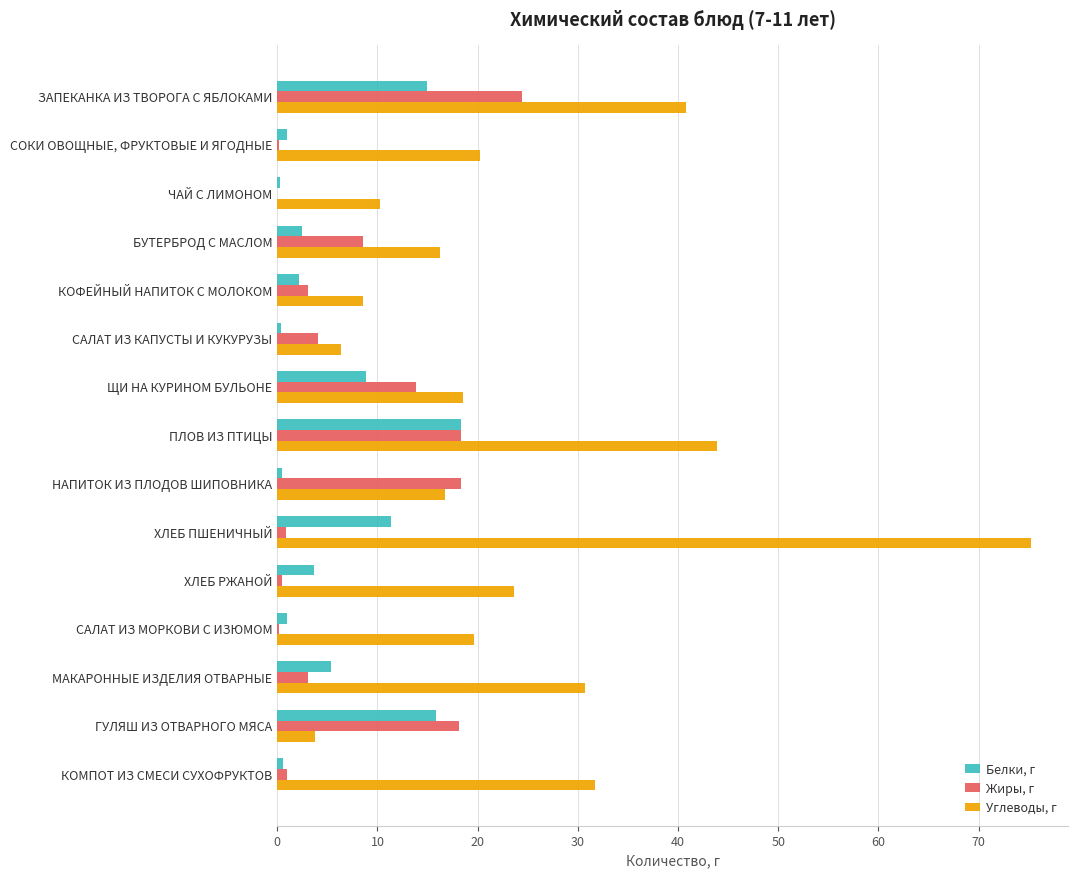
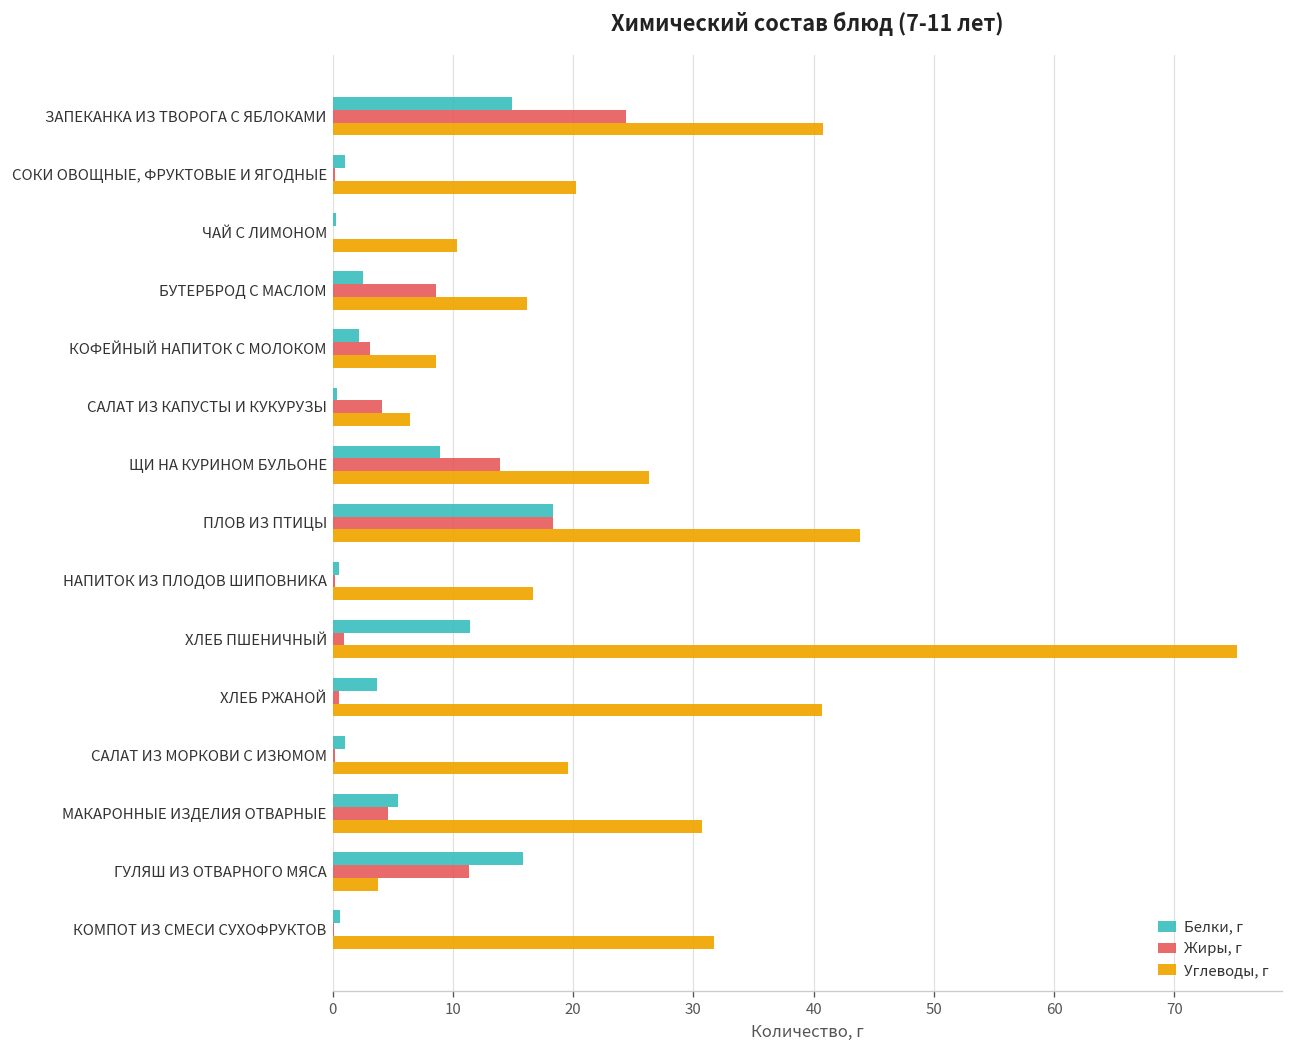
  {
    "Белки, г": {
      "ЗАПЕКАНКА ИЗ ТВОРОГА С ЯБЛОКАМИ": 14.9,
      "СОКИ ОВОЩНЫЕ, ФРУКТОВЫЕ И ЯГОДНЫЕ": 1.0,
      "ЧАЙ С ЛИМОНОМ": 0.3,
      "БУТЕРБРОД С МАСЛОМ": 2.5,
      "КОФЕЙНЫЙ НАПИТОК С МОЛОКОМ": 2.2,
      "САЛАТ ИЗ КАПУСТЫ И КУКУРУЗЫ": 0.4,
      "ЩИ НА КУРИНОМ БУЛЬОНЕ": 8.9,
      "ПЛОВ ИЗ ПТИЦЫ": 18.3,
      "НАПИТОК ИЗ ПЛОДОВ ШИПОВНИКА": 0.5,
      "ХЛЕБ ПШЕНИЧНЫЙ": 11.4,
      "ХЛЕБ РЖАНОЙ": 3.7,
      "САЛАТ ИЗ МОРКОВИ С ИЗЮМОМ": 1.0,
      "МАКАРОННЫЕ ИЗДЕЛИЯ ОТВАРНЫЕ": 5.4,
      "ГУЛЯШ ИЗ ОТВАРНОГО МЯСА": 15.8,
      "КОМПОТ ИЗ СМЕСИ СУХОФРУКТОВ": 0.6
    },
    "Жиры, г": {
      "ЗАПЕКАНКА ИЗ ТВОРОГА С ЯБЛОКАМИ": 24.4,
      "ЧАЙ С ЛИМОНОМ": 0.0,
      "БУТЕРБРОД С МАСЛОМ": 8.6,
      "КОФЕЙНЫЙ НАПИТОК С МОЛОКОМ": 3.1,
      "САЛАТ ИЗ КАПУСТЫ И КУКУРУЗЫ": 4.1,
      "ЩИ НА КУРИНОМ БУЛЬОНЕ": 13.9,
      "ПЛОВ ИЗ ПТИЦЫ": 18.3,
-     "НАПИТОК ИЗ ПЛОДОВ ШИПОВНИКА": 18.3,
+     "НАПИТОК ИЗ ПЛОДОВ ШИПОВНИКА": 0.2,
      "ХЛЕБ ПШЕНИЧНЫЙ": 0.9,
      "ХЛЕБ РЖАНОЙ": 0.5,
-     "МАКАРОННЫЕ ИЗДЕЛИЯ ОТВАРНЫЕ": 3.1,
-     "ГУЛЯШ ИЗ ОТВАРНОГО МЯСА": 18.1,
-     "КОМПОТ ИЗ СМЕСИ СУХОФРУКТОВ": 1.0
+     "МАКАРОННЫЕ ИЗДЕЛИЯ ОТВАРНЫЕ": 4.6,
+     "ГУЛЯШ ИЗ ОТВАРНОГО МЯСА": 11.3,
+     "КОМПОТ ИЗ СМЕСИ СУХОФРУКТОВ": 0.1
    },
    "Углеводы, г": {
      "ЗАПЕКАНКА ИЗ ТВОРОГА С ЯБЛОКАМИ": 40.8,
      "СОКИ ОВОЩНЫЕ, ФРУКТОВЫЕ И ЯГОДНЫЕ": 20.2,
      "ЧАЙ С ЛИМОНОМ": 10.3,
      "БУТЕРБРОД С МАСЛОМ": 16.2,
      "КОФЕЙНЫЙ НАПИТОК С МОЛОКОМ": 8.6,
      "САЛАТ ИЗ КАПУСТЫ И КУКУРУЗЫ": 6.4,
-     "ЩИ НА КУРИНОМ БУЛЬОНЕ": 18.5,
+     "ЩИ НА КУРИНОМ БУЛЬОНЕ": 26.3,
      "ПЛОВ ИЗ ПТИЦЫ": 43.9,
      "НАПИТОК ИЗ ПЛОДОВ ШИПОВНИКА": 16.7,
      "ХЛЕБ ПШЕНИЧНЫЙ": 75.2,
-     "ХЛЕБ РЖАНОЙ": 23.6,
+     "ХЛЕБ РЖАНОЙ": 40.7,
      "САЛАТ ИЗ МОРКОВИ С ИЗЮМОМ": 19.6,
      "МАКАРОННЫЕ ИЗДЕЛИЯ ОТВАРНЫЕ": 30.7,
      "ГУЛЯШ ИЗ ОТВАРНОГО МЯСА": 3.8,
      "КОМПОТ ИЗ СМЕСИ СУХОФРУКТОВ": 31.7
    }
  }
